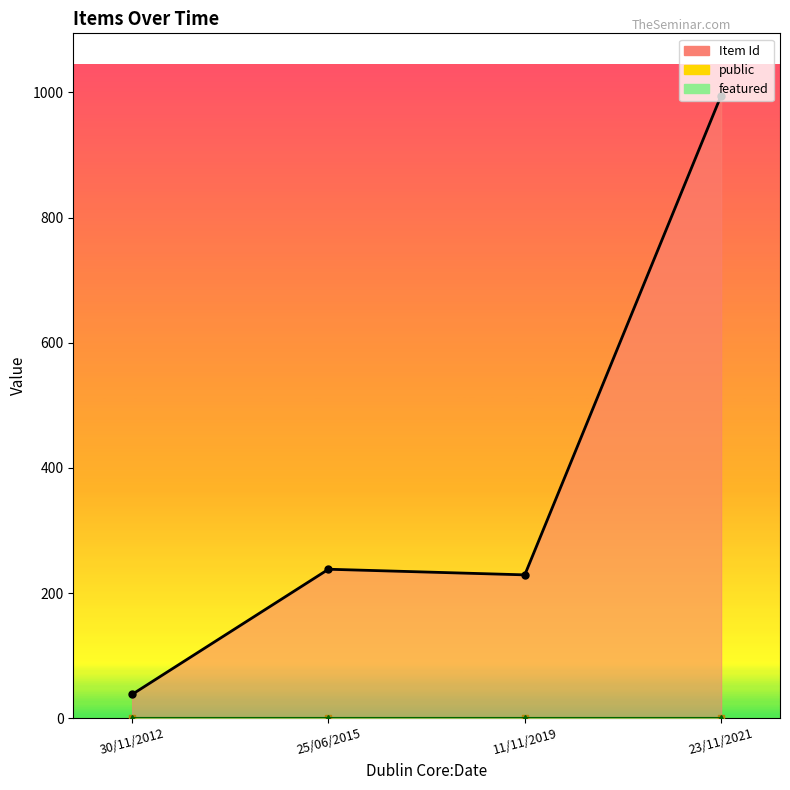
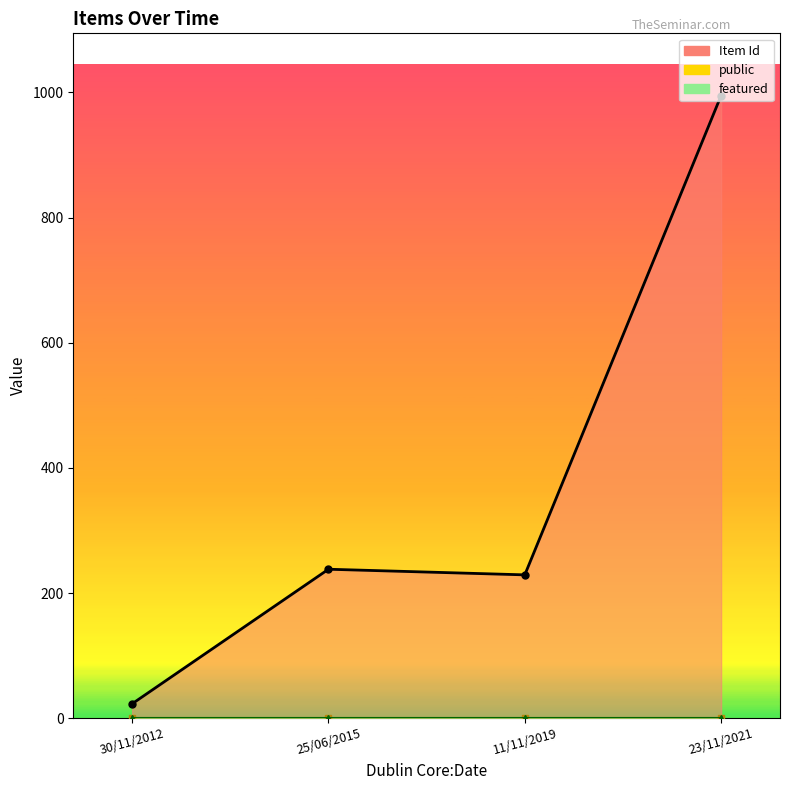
  {
    "Item Id": {
-     "30/11/2012": 40,
+     "30/11/2012": 20,
      "25/06/2015": 240,
      "11/11/2019": 230
    },
    "featured": {
      "30/11/2012": 0,
      "25/06/2015": 0,
      "11/11/2019": 0,
      "23/11/2021": 0
    }
  }
